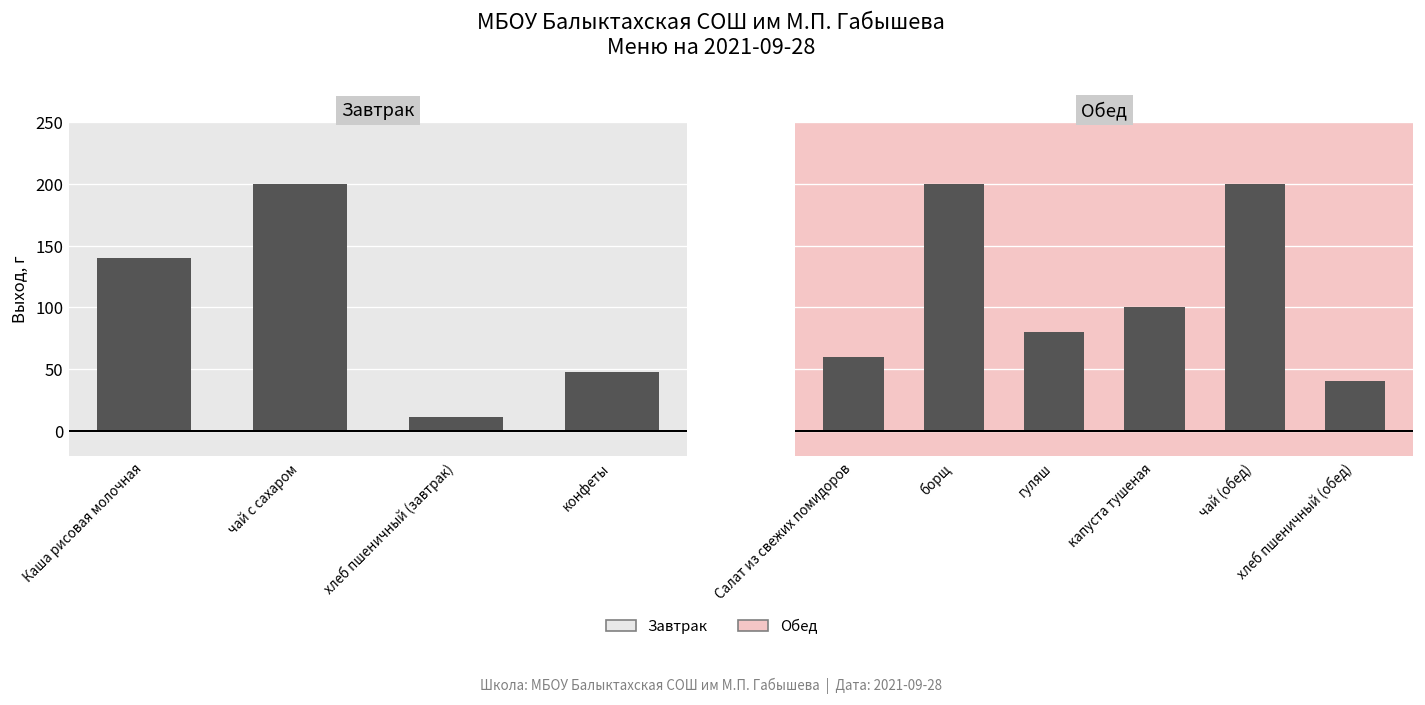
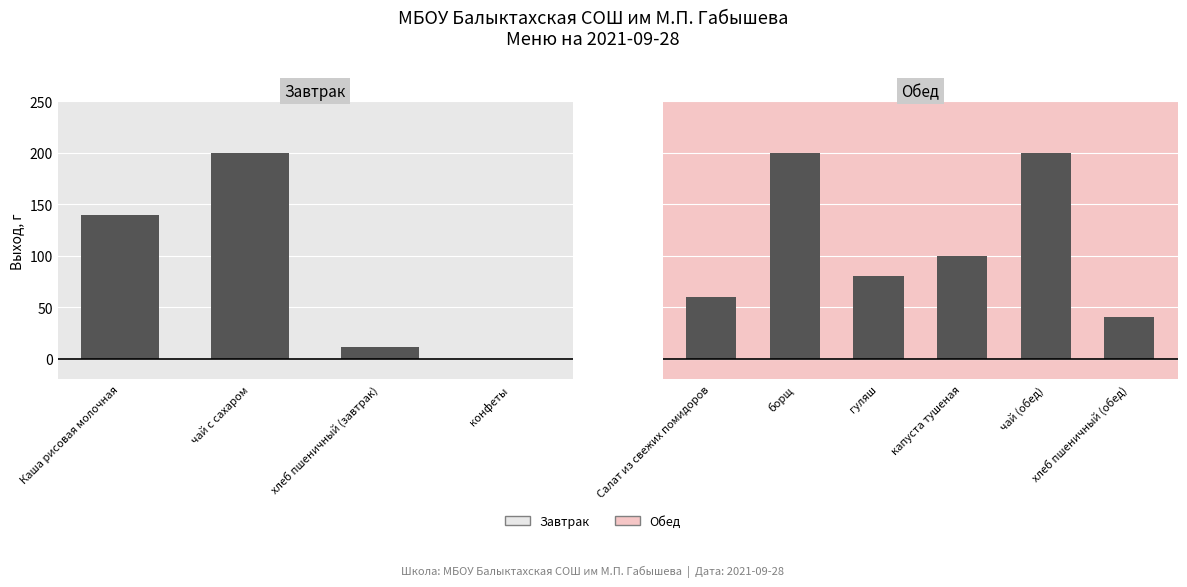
  {
    "Завтрак": {
      "Каша рисовая молочная": 140,
      "чай с сахаром": 200,
      "хлеб пшеничный (завтрак)": 11,
-     "конфеты": 48
+     "конфеты": 0
    }
  }
